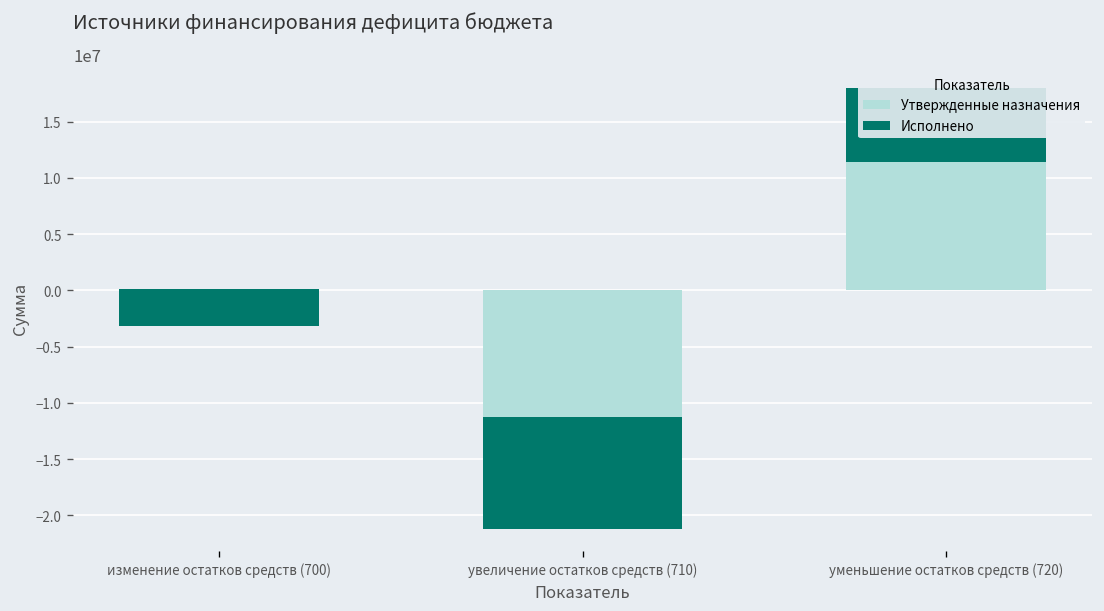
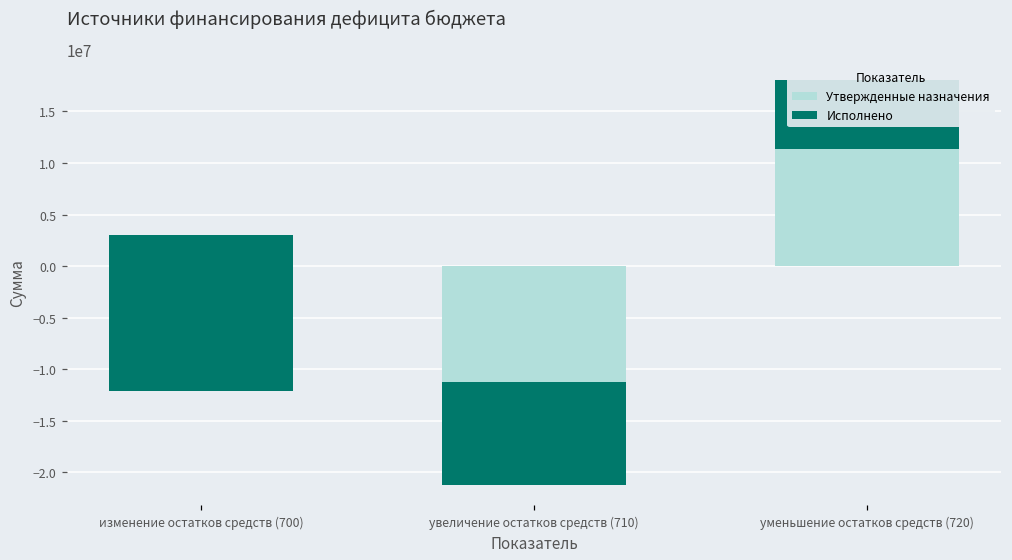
  {
    "Утвержденные назначения": {
-     "изменение остатков средств (700)": 0,
+     "изменение остатков средств (700)": 3000000,
      "увеличение остатков средств (710)": -11000000,
      "уменьшение остатков средств (720)": 11000000
    },
    "Исполнено": {
-     "изменение остатков средств (700)": -3000000,
+     "изменение остатков средств (700)": -15000000,
      "увеличение остатков средств (710)": -10000000
    }
  }
